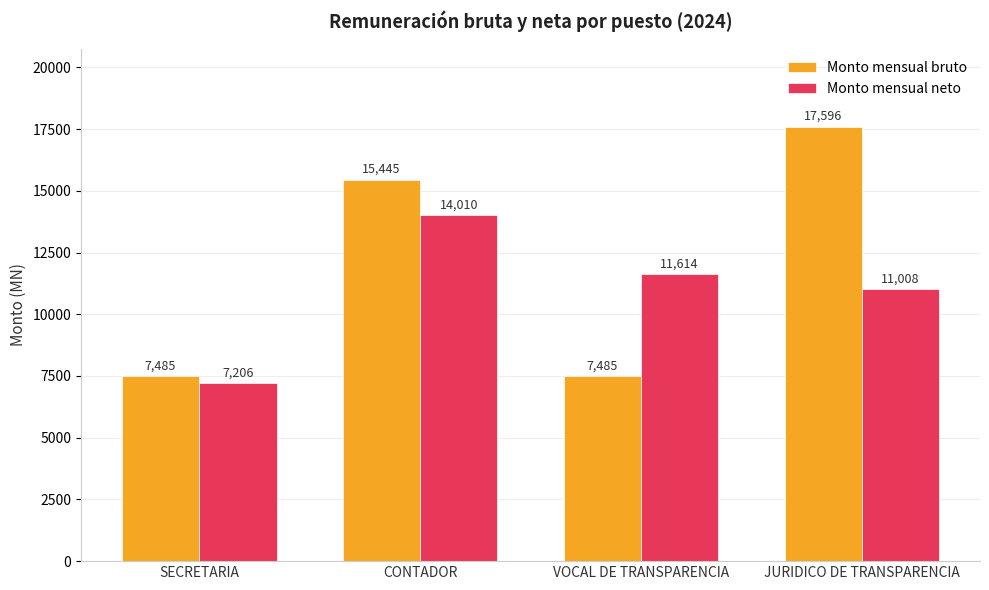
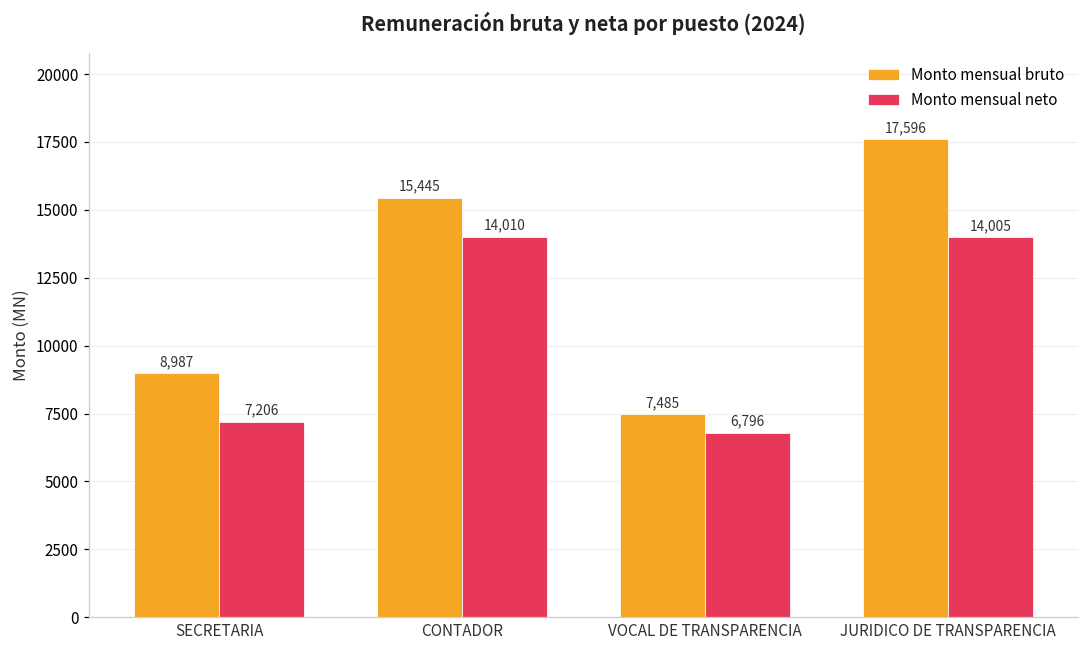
  {
    "Monto mensual bruto": {
-     "SECRETARIA": "7,485",
+     "SECRETARIA": "8,987",
      "CONTADOR": "15,445",
      "VOCAL DE TRANSPARENCIA": "7,485",
      "JURIDICO DE TRANSPARENCIA": "17,596"
    },
    "Monto mensual neto": {
      "SECRETARIA": "7,206",
      "CONTADOR": "14,010",
-     "VOCAL DE TRANSPARENCIA": "11,614",
-     "JURIDICO DE TRANSPARENCIA": "11,008"
+     "VOCAL DE TRANSPARENCIA": "6,796",
+     "JURIDICO DE TRANSPARENCIA": "14,005"
    }
  }
